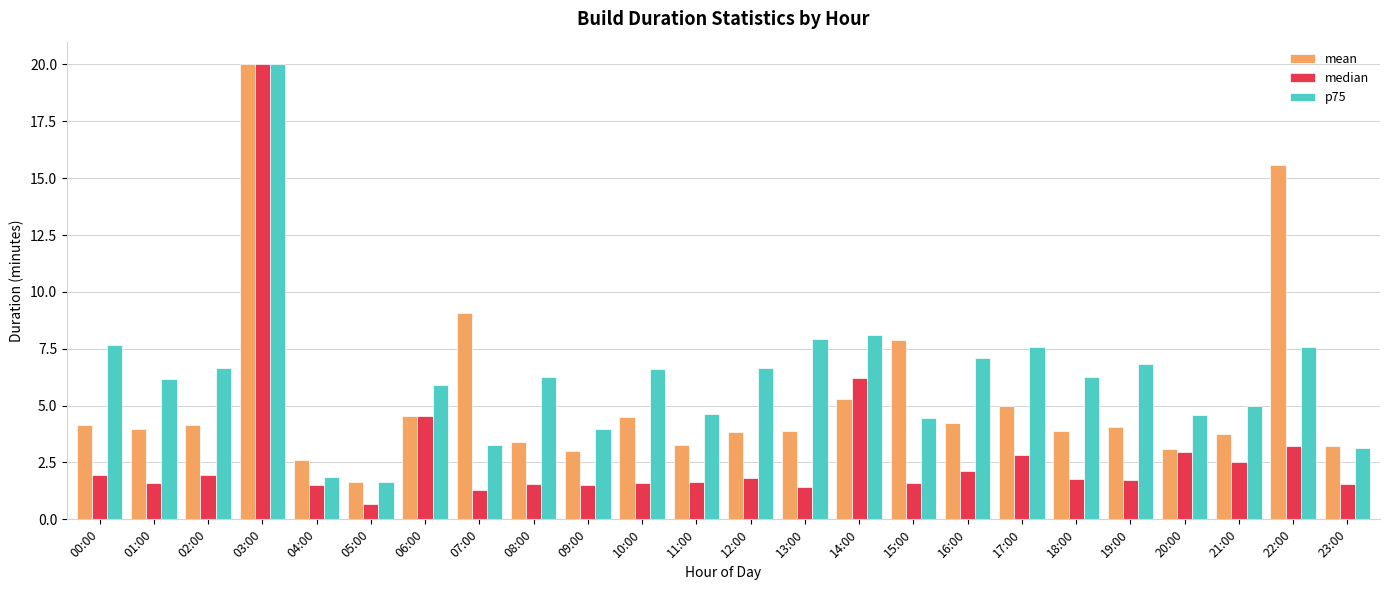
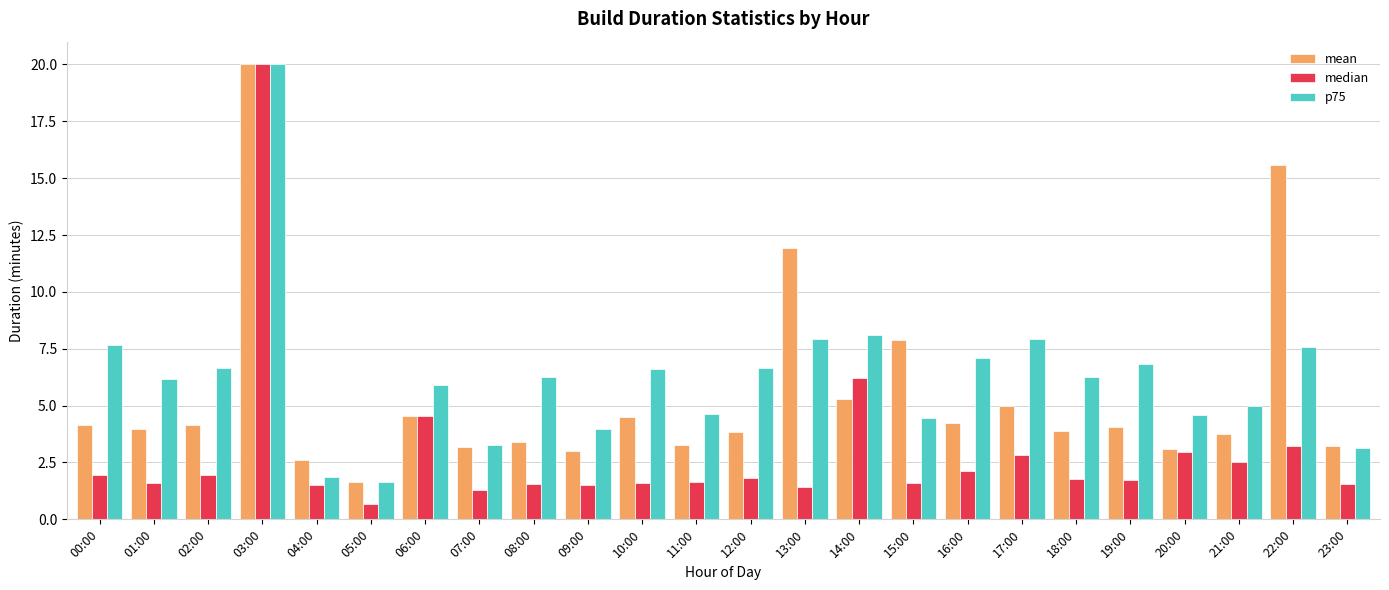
  {
    "mean": {
      "00:00": 4.2,
      "01:00": 4.0,
      "02:00": 4.2,
      "03:00": 20.0,
      "04:00": 2.6,
      "05:00": 1.7,
      "06:00": 4.6,
-     "07:00": 9.1,
+     "07:00": 3.2,
      "08:00": 3.4,
      "09:00": 3.0,
      "10:00": 4.5,
      "11:00": 3.3,
      "12:00": 3.9,
-     "13:00": 3.9,
+     "13:00": 11.9,
      "14:00": 5.3,
      "15:00": 7.9,
      "16:00": 4.2,
      "17:00": 5.0,
      "18:00": 3.9,
      "19:00": 4.0,
      "20:00": 3.1,
      "21:00": 3.8,
      "22:00": 15.6,
      "23:00": 3.2
    },
    "median": {
      "00:00": 1.9,
      "01:00": 1.6,
      "02:00": 1.9,
      "03:00": 20.0,
      "04:00": 1.5,
      "05:00": 0.7,
      "06:00": 4.6,
      "07:00": 1.3,
      "08:00": 1.5,
      "09:00": 1.5,
      "10:00": 1.6,
      "11:00": 1.6,
      "12:00": 1.8,
      "13:00": 1.4,
      "14:00": 6.2,
      "15:00": 1.6,
      "16:00": 2.1,
      "17:00": 2.8,
      "18:00": 1.8,
      "19:00": 1.7,
      "20:00": 3.0,
      "21:00": 2.5,
      "22:00": 3.2,
      "23:00": 1.5
    },
    "p75": {
      "00:00": 7.6,
      "01:00": 6.2,
      "02:00": 6.6,
      "03:00": 20.0,
      "04:00": 1.9,
      "05:00": 1.7,
      "06:00": 5.9,
      "07:00": 3.3,
      "08:00": 6.2,
      "09:00": 4.0,
      "10:00": 6.6,
      "11:00": 4.6,
      "12:00": 6.7,
      "13:00": 7.9,
      "14:00": 8.1,
      "15:00": 4.4,
      "16:00": 7.1,
-     "17:00": 7.6,
+     "17:00": 7.9,
      "18:00": 6.3,
      "19:00": 6.8,
      "20:00": 4.6,
      "21:00": 5.0,
      "22:00": 7.6,
      "23:00": 3.1
    }
  }
